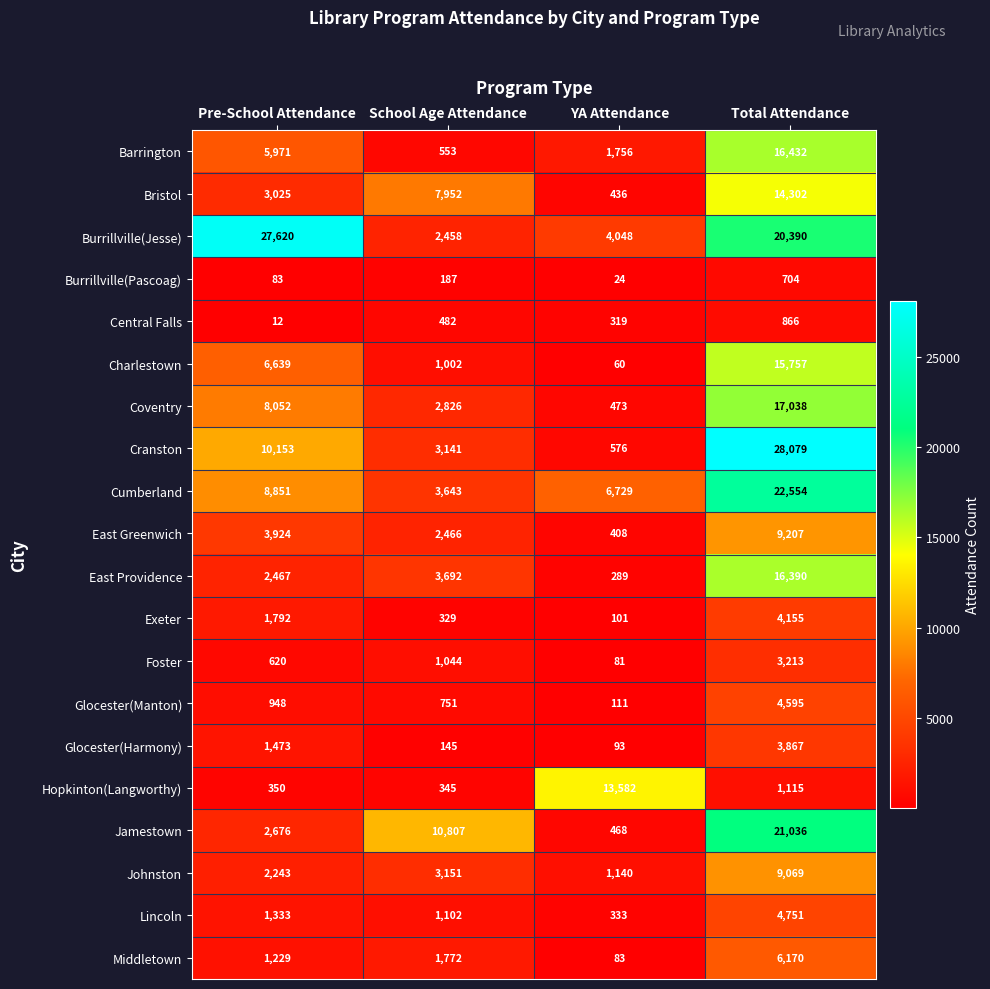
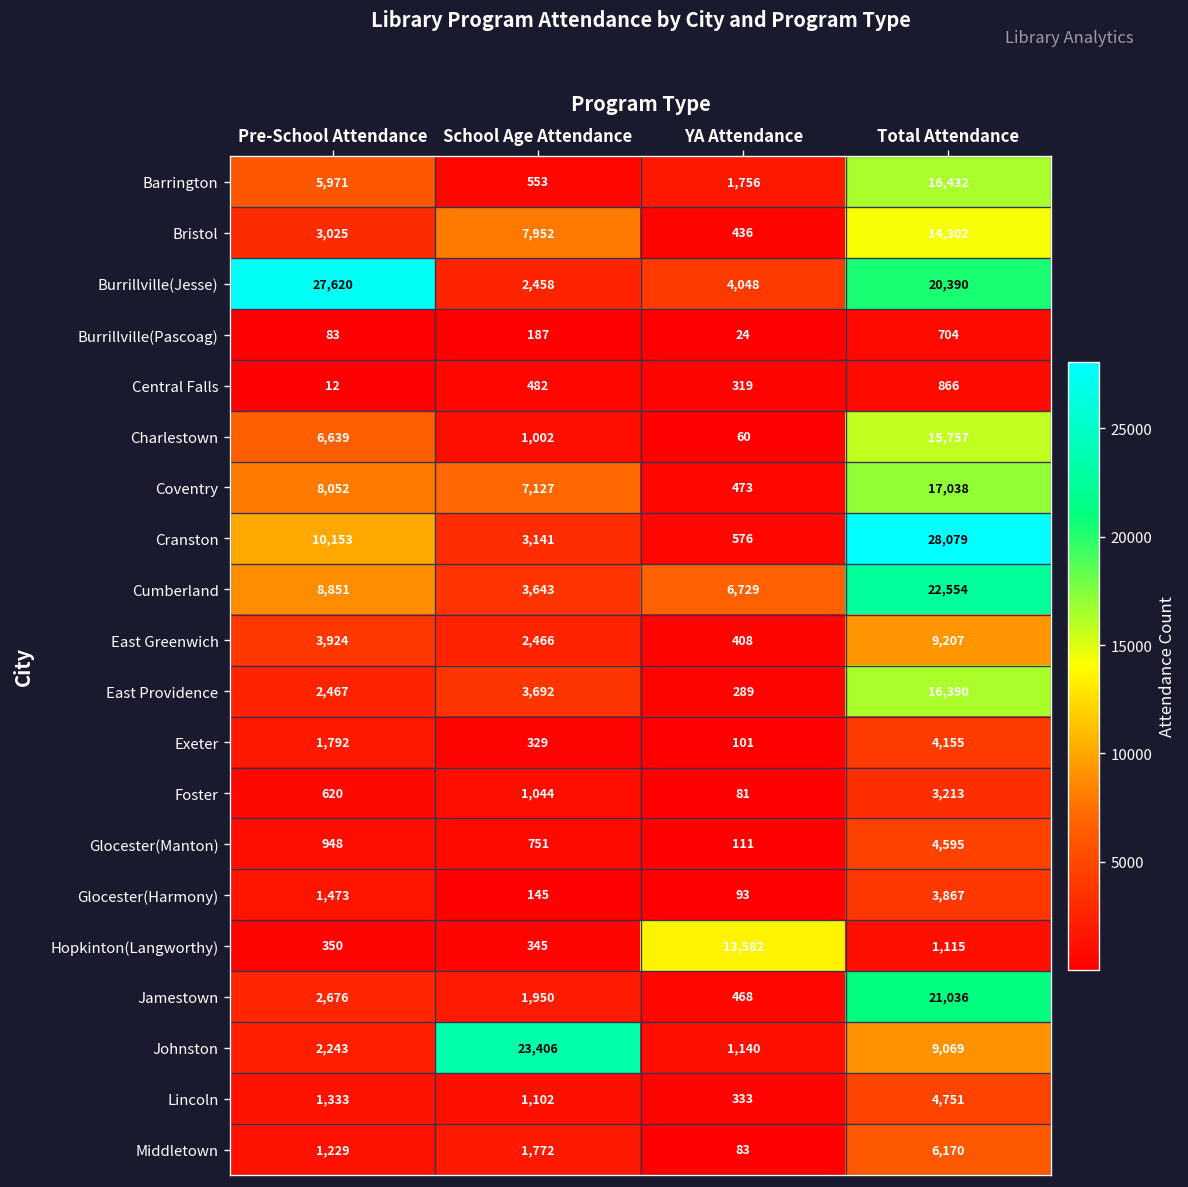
  {
    "Barrington": {
      "Pre-School Attendance": "5,971",
      "School Age Attendance": "553",
      "YA Attendance": "1,756",
      "Total Attendance": "16,432"
    },
    "Bristol": {
      "Pre-School Attendance": "3,025",
      "School Age Attendance": "7,952",
      "YA Attendance": "436",
      "Total Attendance": "14,302"
    },
    "Burrillville(Jesse)": {
      "Pre-School Attendance": "27,620",
      "School Age Attendance": "2,458",
      "YA Attendance": "4,048",
      "Total Attendance": "20,390"
    },
    "Burrillville(Pascoag)": {
      "Pre-School Attendance": "83",
      "School Age Attendance": "187",
      "YA Attendance": "24",
      "Total Attendance": "704"
    },
    "Central Falls": {
      "Pre-School Attendance": "12",
      "School Age Attendance": "482",
      "YA Attendance": "319",
      "Total Attendance": "866"
    },
    "Charlestown": {
      "Pre-School Attendance": "6,639",
      "School Age Attendance": "1,002",
      "YA Attendance": "60",
      "Total Attendance": "15,757"
    },
    "Coventry": {
      "Pre-School Attendance": "8,052",
-     "School Age Attendance": "2,826",
+     "School Age Attendance": "7,127",
      "YA Attendance": "473",
      "Total Attendance": "17,038"
    },
    "Cranston": {
      "Pre-School Attendance": "10,153",
      "School Age Attendance": "3,141",
      "YA Attendance": "576",
      "Total Attendance": "28,079"
    },
    "Cumberland": {
      "Pre-School Attendance": "8,851",
      "School Age Attendance": "3,643",
      "YA Attendance": "6,729",
      "Total Attendance": "22,554"
    },
    "East Greenwich": {
      "Pre-School Attendance": "3,924",
      "School Age Attendance": "2,466",
      "YA Attendance": "408",
      "Total Attendance": "9,207"
    },
    "East Providence": {
      "Pre-School Attendance": "2,467",
      "School Age Attendance": "3,692",
      "YA Attendance": "289",
      "Total Attendance": "16,390"
    },
    "Exeter": {
      "Pre-School Attendance": "1,792",
      "School Age Attendance": "329",
      "YA Attendance": "101",
      "Total Attendance": "4,155"
    },
    "Foster": {
      "Pre-School Attendance": "620",
      "School Age Attendance": "1,044",
      "YA Attendance": "81",
      "Total Attendance": "3,213"
    },
    "Glocester(Manton)": {
      "Pre-School Attendance": "948",
      "School Age Attendance": "751",
      "YA Attendance": "111",
      "Total Attendance": "4,595"
    },
    "Glocester(Harmony)": {
      "Pre-School Attendance": "1,473",
      "School Age Attendance": "145",
      "YA Attendance": "93",
      "Total Attendance": "3,867"
    },
    "Hopkinton(Langworthy)": {
      "Pre-School Attendance": "350",
      "School Age Attendance": "345",
      "YA Attendance": "13,582",
      "Total Attendance": "1,115"
    },
    "Jamestown": {
      "Pre-School Attendance": "2,676",
-     "School Age Attendance": "10,807",
+     "School Age Attendance": "1,950",
      "YA Attendance": "468",
      "Total Attendance": "21,036"
    },
    "Johnston": {
      "Pre-School Attendance": "2,243",
-     "School Age Attendance": "3,151",
+     "School Age Attendance": "23,406",
      "YA Attendance": "1,140",
      "Total Attendance": "9,069"
    },
    "Lincoln": {
      "Pre-School Attendance": "1,333",
      "School Age Attendance": "1,102",
      "YA Attendance": "333",
      "Total Attendance": "4,751"
    },
    "Middletown": {
      "Pre-School Attendance": "1,229",
      "School Age Attendance": "1,772",
      "YA Attendance": "83",
      "Total Attendance": "6,170"
    }
  }
